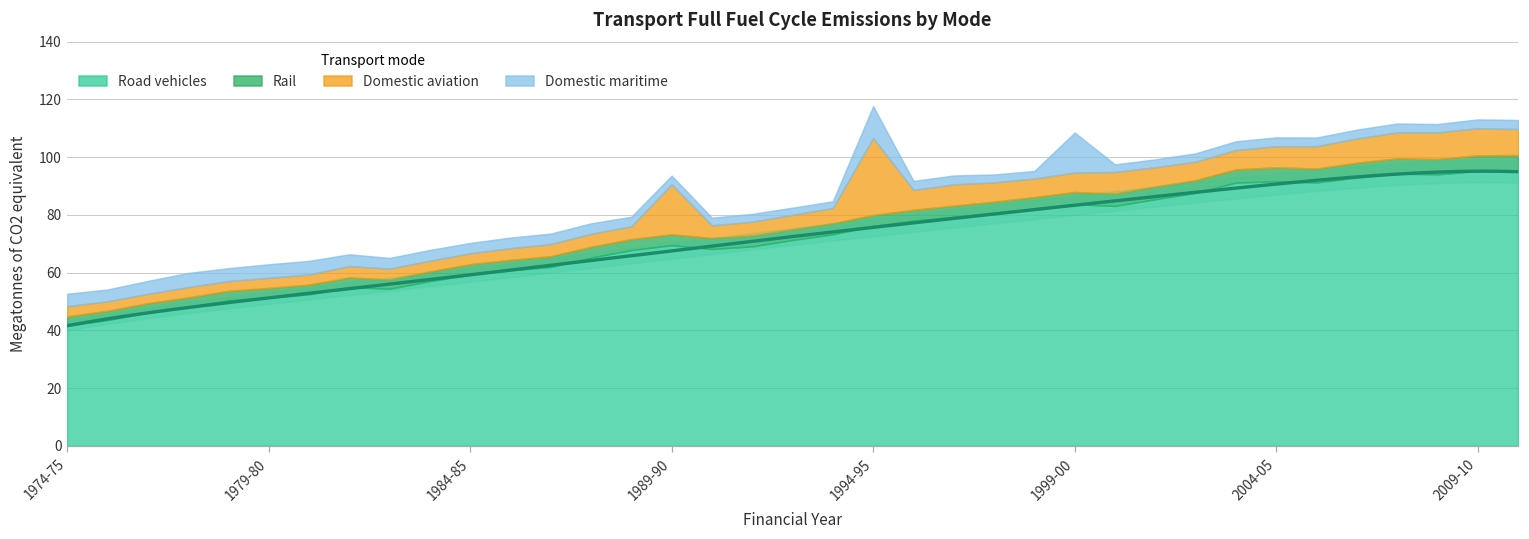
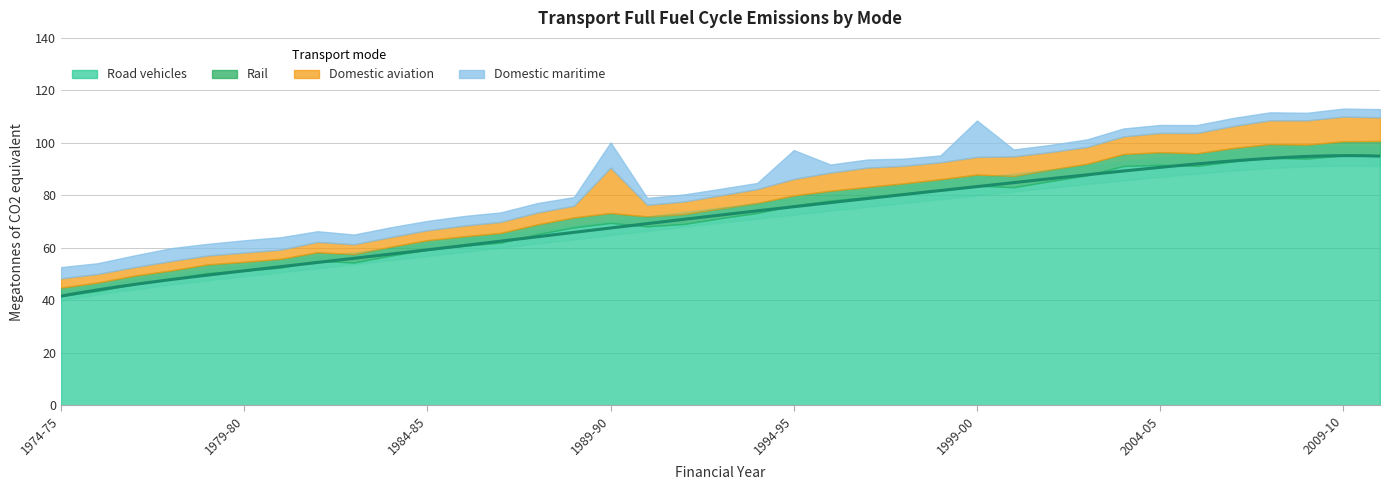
  {
    "Domestic aviation": {
      "1974-75": 4,
      "1979-80": 4,
      "1984-85": 4,
      "1989-90": 17,
-     "1994-95": 27,
+     "1994-95": 6,
      "1999-00": 7,
      "2004-05": 7,
      "2009-10": 9
    },
    "Domestic maritime": {
      "1974-75": 4,
      "1979-80": 5,
      "1984-85": 4,
-     "1989-90": 3,
+     "1989-90": 10,
      "1994-95": 11,
      "1999-00": 14,
      "2004-05": 3,
      "2009-10": 3
    }
  }
